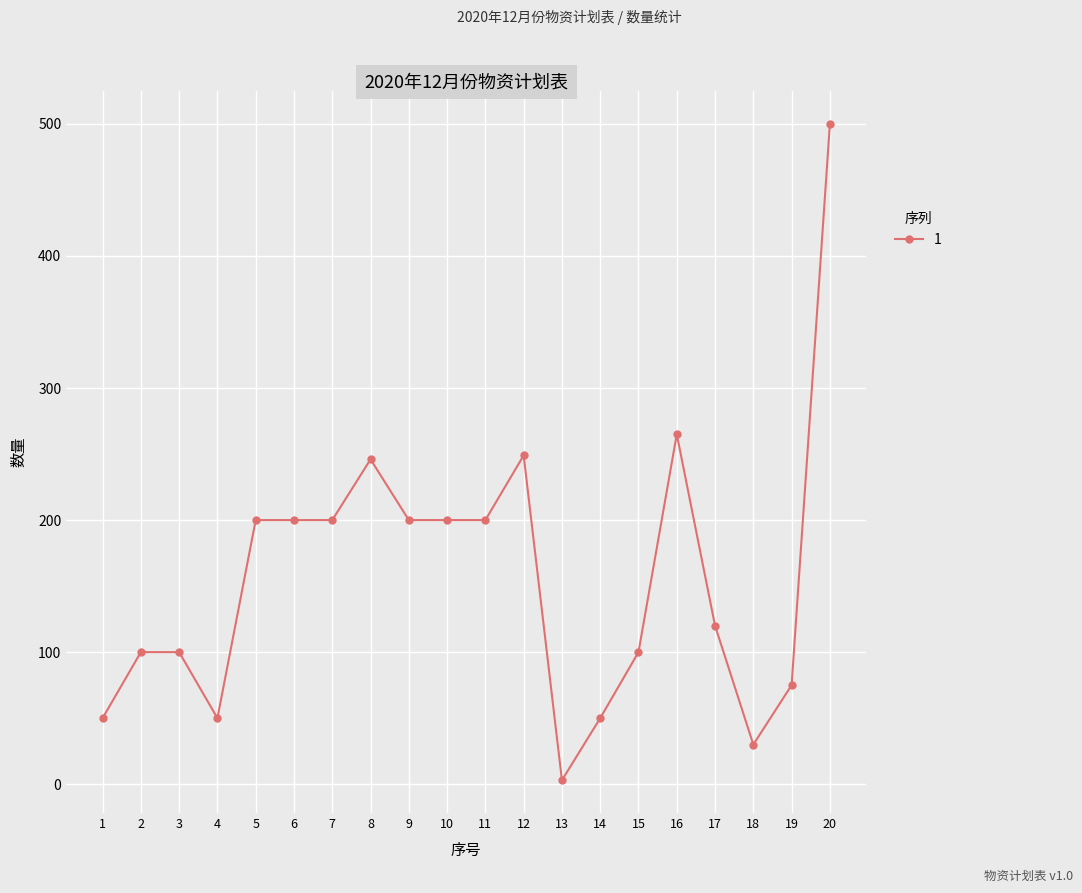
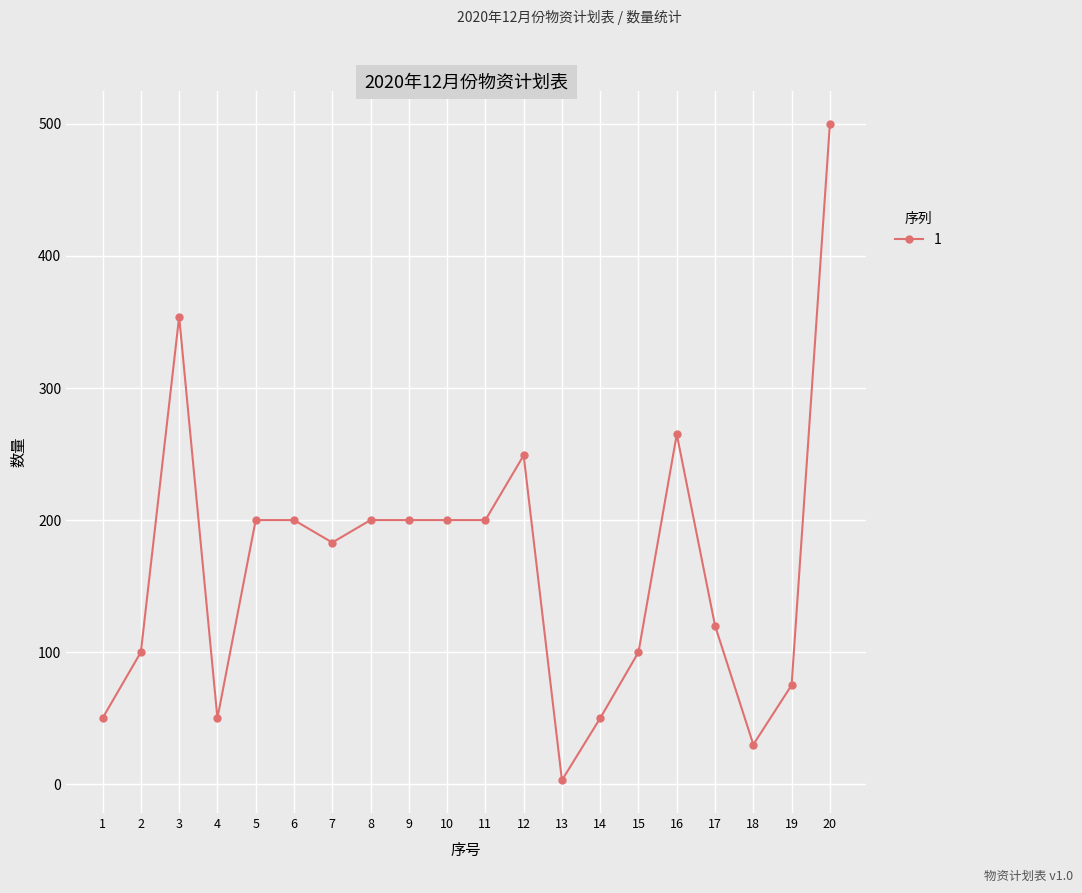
  {
    "1": 50,
    "2": 100,
-   "3": 100,
+   "3": 354,
    "4": 50,
    "5": 200,
    "6": 200,
-   "7": 200,
-   "8": 246,
+   "7": 183,
+   "8": 200,
    "9": 200,
    "10": 200,
    "11": 200,
    "12": 249,
    "13": 3,
    "14": 50,
    "15": 100,
    "16": 265,
    "17": 120,
    "18": 30,
    "19": 75,
    "20": 500
  }
